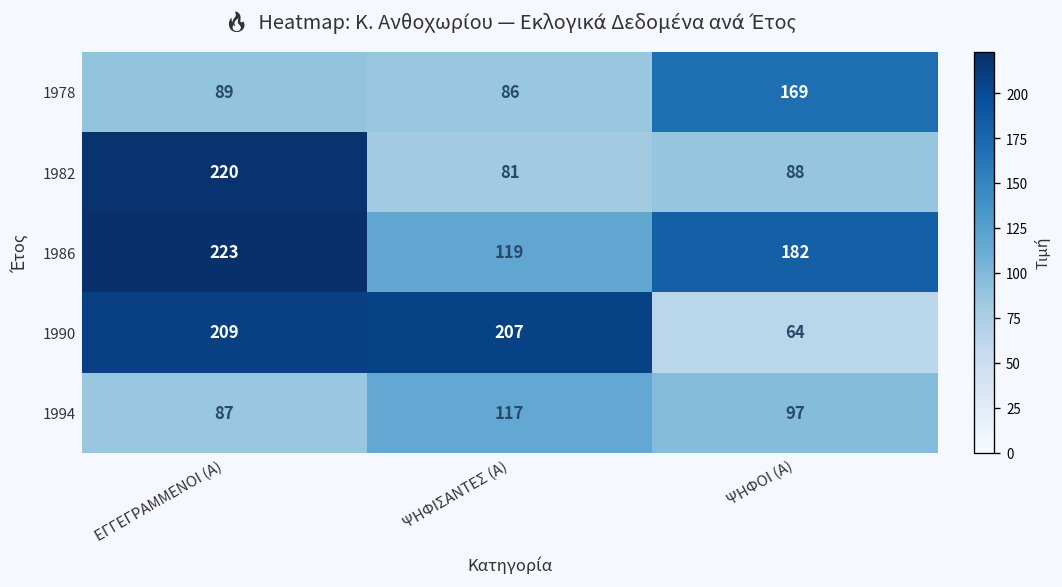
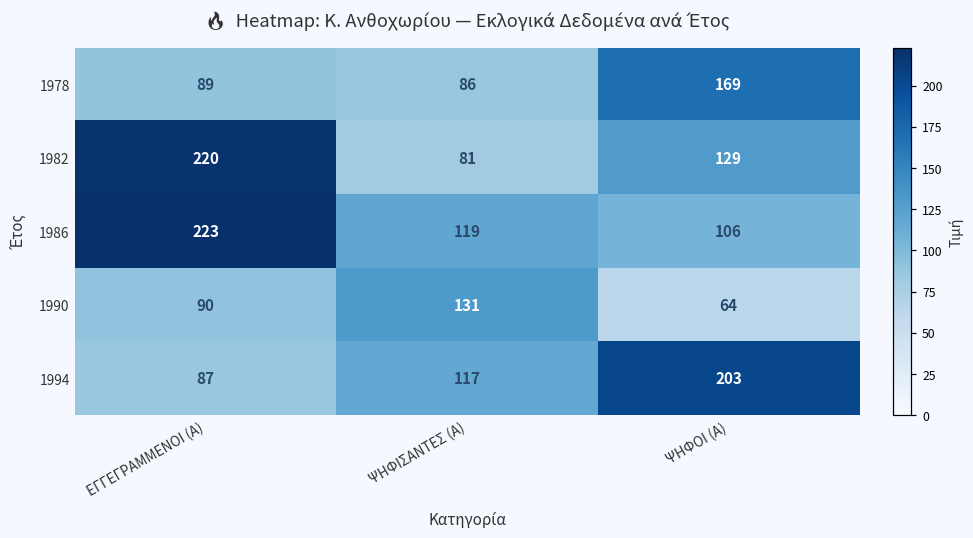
  {
    "1978": {
      "ΕΓΓΕΓΡΑΜΜΕΝΟΙ (Α)": 89,
      "ΨΗΦΙΣΑΝΤΕΣ (Α)": 86,
      "ΨΗΦΟΙ (Α)": 169
    },
    "1982": {
      "ΕΓΓΕΓΡΑΜΜΕΝΟΙ (Α)": 220,
      "ΨΗΦΙΣΑΝΤΕΣ (Α)": 81,
-     "ΨΗΦΟΙ (Α)": 88
+     "ΨΗΦΟΙ (Α)": 129
    },
    "1986": {
      "ΕΓΓΕΓΡΑΜΜΕΝΟΙ (Α)": 223,
      "ΨΗΦΙΣΑΝΤΕΣ (Α)": 119,
-     "ΨΗΦΟΙ (Α)": 182
+     "ΨΗΦΟΙ (Α)": 106
    },
    "1990": {
-     "ΕΓΓΕΓΡΑΜΜΕΝΟΙ (Α)": 209,
-     "ΨΗΦΙΣΑΝΤΕΣ (Α)": 207,
+     "ΕΓΓΕΓΡΑΜΜΕΝΟΙ (Α)": 90,
+     "ΨΗΦΙΣΑΝΤΕΣ (Α)": 131,
      "ΨΗΦΟΙ (Α)": 64
    },
    "1994": {
      "ΕΓΓΕΓΡΑΜΜΕΝΟΙ (Α)": 87,
      "ΨΗΦΙΣΑΝΤΕΣ (Α)": 117,
-     "ΨΗΦΟΙ (Α)": 97
+     "ΨΗΦΟΙ (Α)": 203
    }
  }
